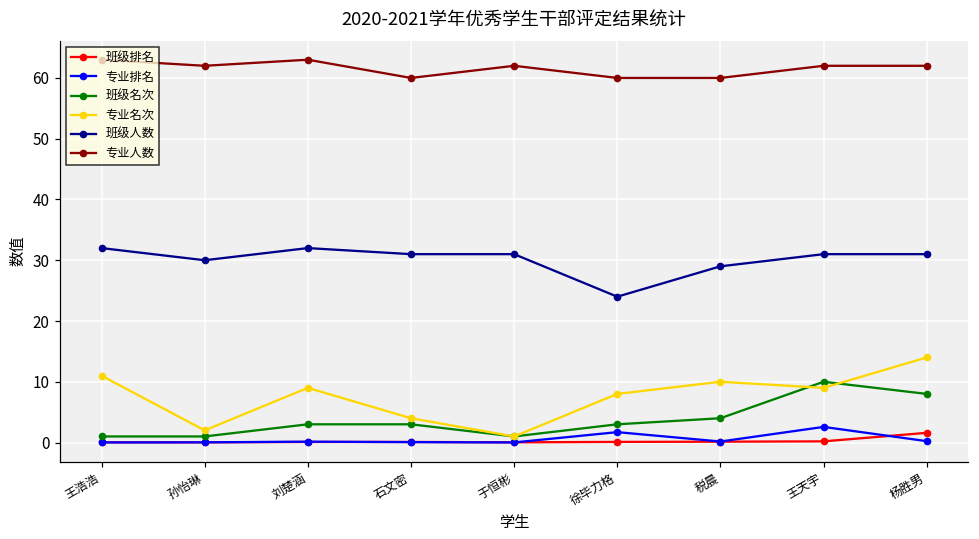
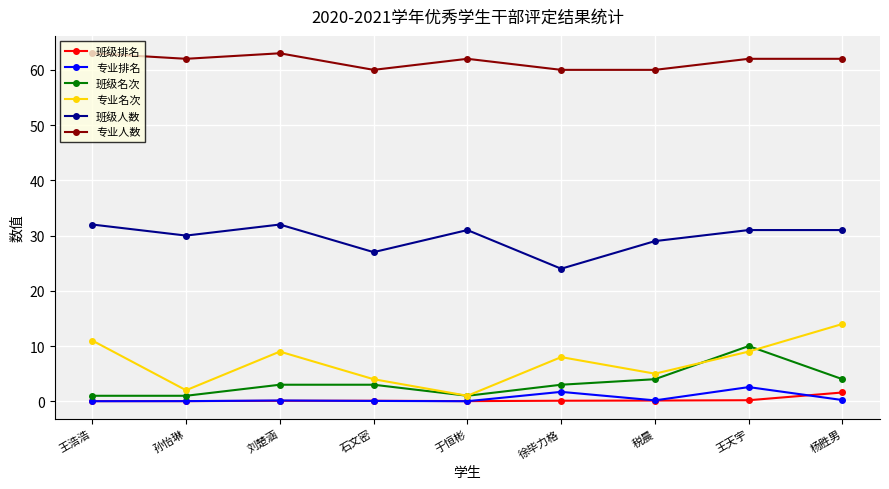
  {
    "班级排名": {
      "徐毕力格": 0,
      "王天宇": 0,
      "杨胜男": 2
    },
    "专业排名": {
      "徐毕力格": 2,
      "王天宇": 3,
      "杨胜男": 0
    },
    "班级名次": {
      "王浩浩": 1,
      "孙怡琳": 1,
      "刘楚涵": 3,
      "石文密": 3,
      "徐毕力格": 3,
      "税晨": 4,
      "王天宇": 10,
-     "杨胜男": 8
+     "杨胜男": 4
    },
    "专业名次": {
      "王浩浩": 11,
      "孙怡琳": 2,
      "刘楚涵": 9,
      "石文密": 4,
      "徐毕力格": 8,
-     "税晨": 10,
+     "税晨": 5,
      "王天宇": 9,
      "杨胜男": 14
    },
    "班级人数": {
      "王浩浩": 32,
      "孙怡琳": 30,
      "刘楚涵": 32,
-     "石文密": 31,
+     "石文密": 27,
      "于恒彬": 31,
      "徐毕力格": 24,
      "税晨": 29,
      "王天宇": 31,
      "杨胜男": 31
    },
    "专业人数": {
      "孙怡琳": 62,
      "刘楚涵": 63,
      "石文密": 60,
      "于恒彬": 62,
      "徐毕力格": 60,
      "税晨": 60,
      "王天宇": 62,
      "杨胜男": 62
    }
  }
